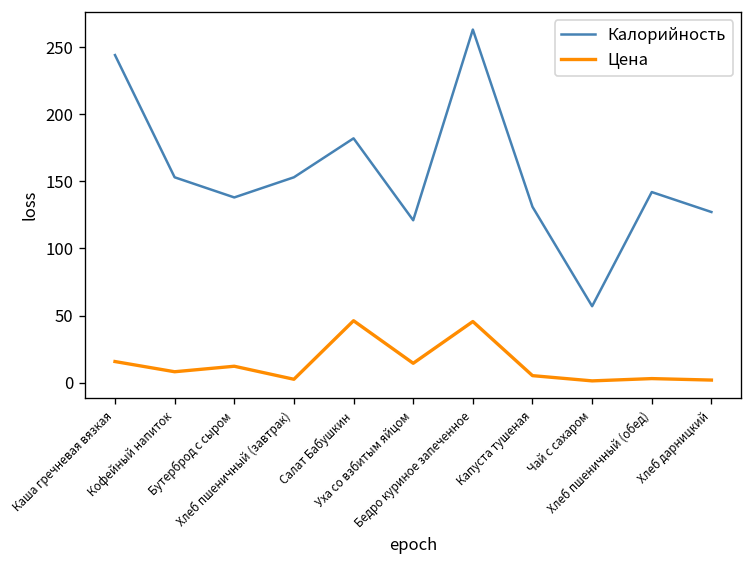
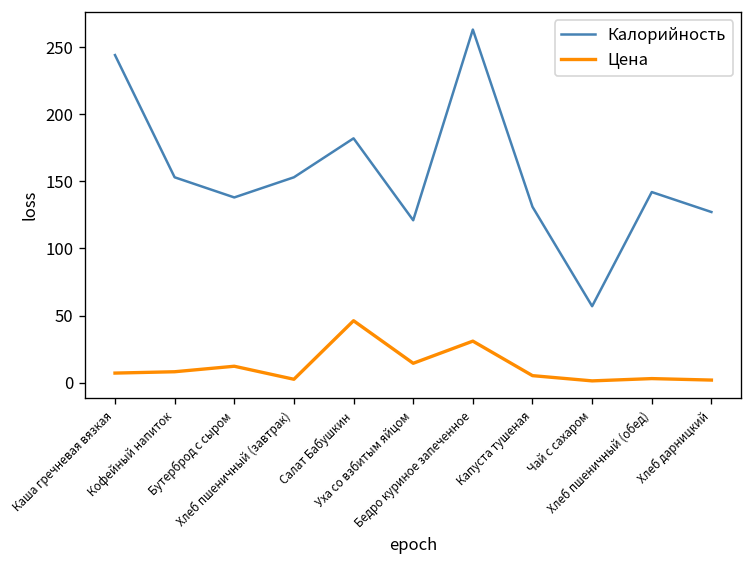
  {
    "Калорийность": {
      "Каша гречневая вязкая": 244,
      "Кофейный напиток": 153,
      "Бутерброд с сыром": 138,
      "Хлеб пшеничный (завтрак)": 153,
      "Салат Бабушкин": 182,
      "Уха со взбитым яйцом": 121,
      "Бедро куриное запеченное": 263,
      "Капуста тушеная": 131,
      "Чай с сахаром": 57,
      "Хлеб пшеничный (обед)": 142,
      "Хлеб дарницкий": 127
    },
    "Цена": {
-     "Каша гречневая вязкая": 16,
+     "Каша гречневая вязкая": 7,
      "Кофейный напиток": 8,
      "Бутерброд с сыром": 12,
      "Хлеб пшеничный (завтрак)": 3,
      "Салат Бабушкин": 46,
      "Уха со взбитым яйцом": 15,
-     "Бедро куриное запеченное": 46,
+     "Бедро куриное запеченное": 31,
      "Капуста тушеная": 5,
      "Чай с сахаром": 1,
      "Хлеб пшеничный (обед)": 3,
      "Хлеб дарницкий": 2
    }
  }
